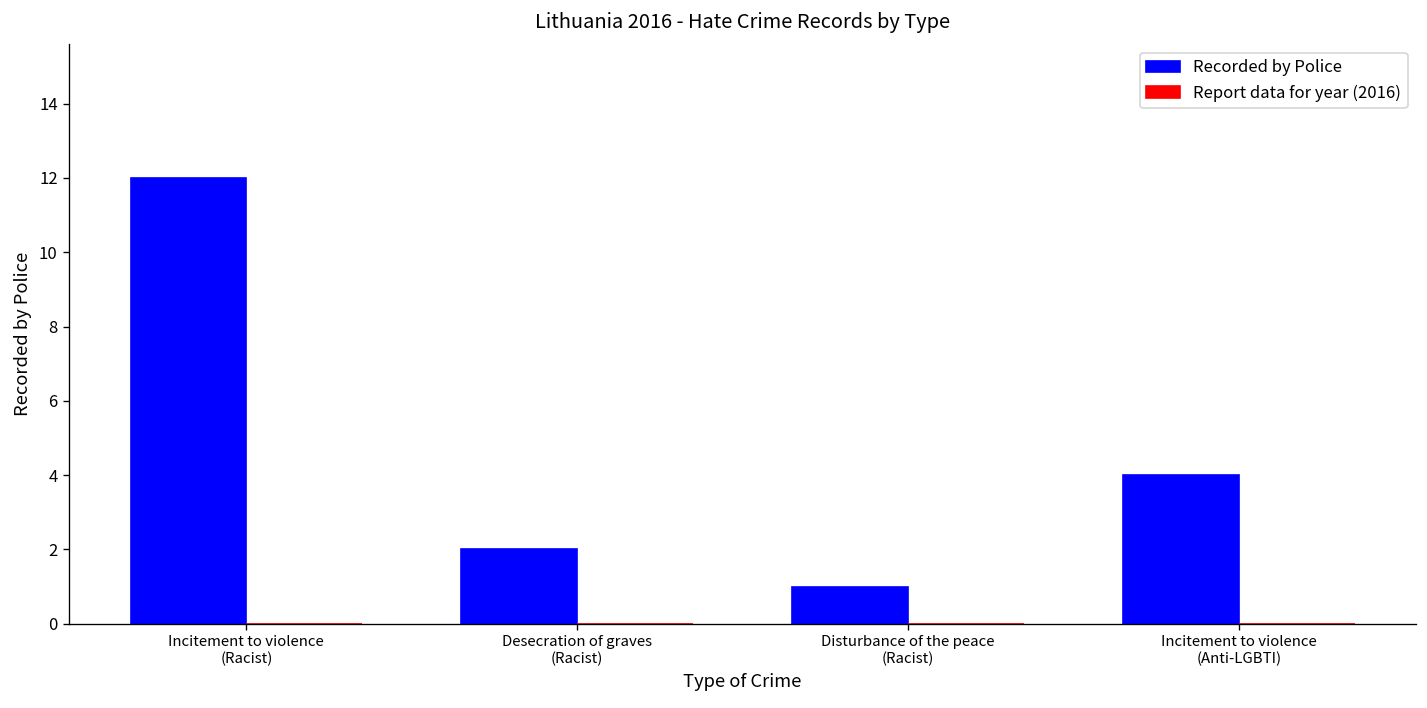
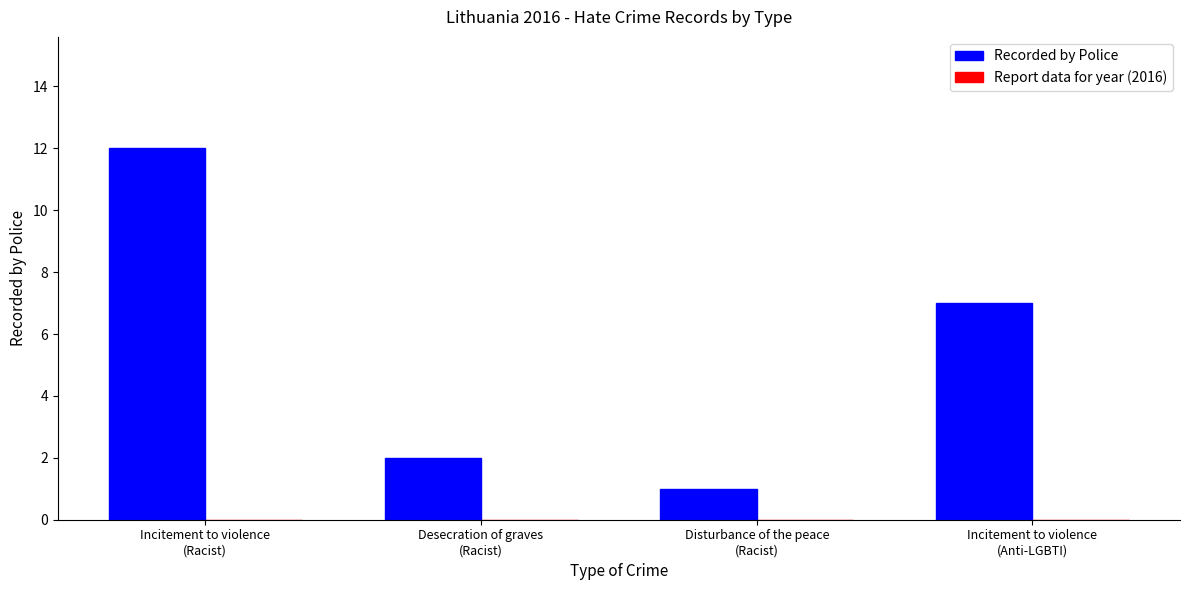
  {
    "Recorded by Police": {
      "Incitement to violence (Racist)": 12,
      "Desecration of graves (Racist)": 2,
      "Disturbance of the peace (Racist)": 1,
-     "Incitement to violence (Anti-LGBTI)": 4
+     "Incitement to violence (Anti-LGBTI)": 7
    },
    "Report data for year (2016)": {
      "Incitement to violence (Racist)": 0,
      "Desecration of graves (Racist)": 0,
      "Disturbance of the peace (Racist)": 0,
      "Incitement to violence (Anti-LGBTI)": 0
    }
  }
